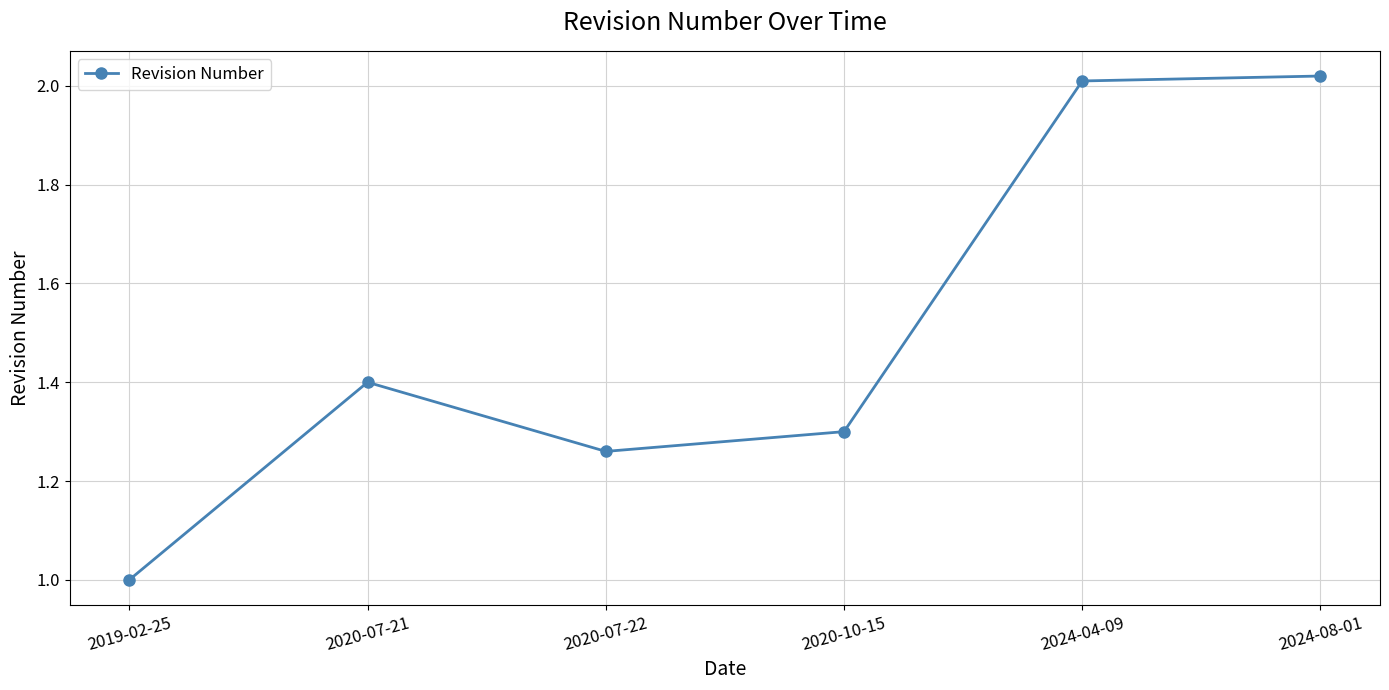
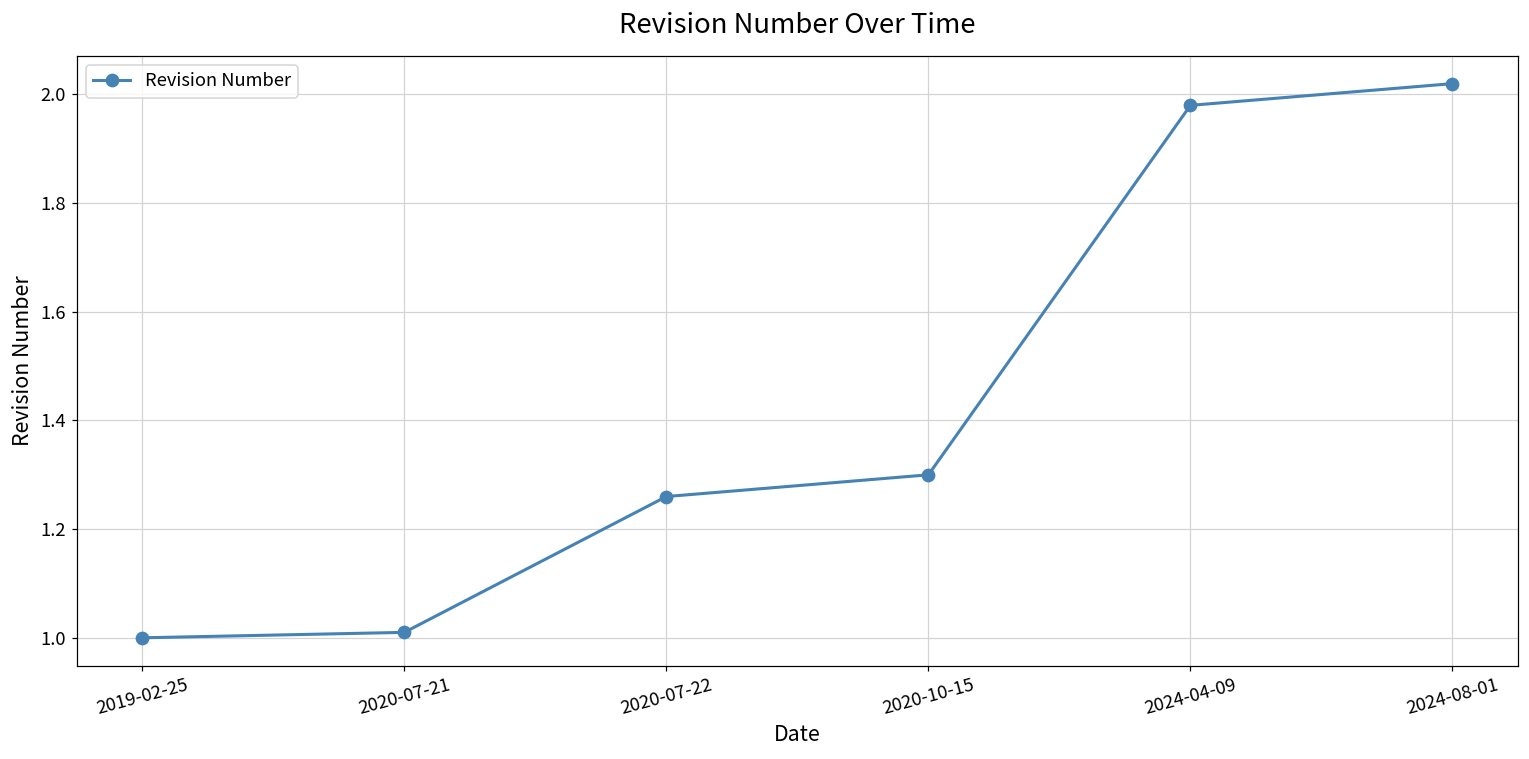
  {
    "2019-02-25": 1.00,
-   "2020-07-21": 1.40,
+   "2020-07-21": 1.01,
    "2020-07-22": 1.26,
    "2020-10-15": 1.30,
-   "2024-04-09": 2.01,
+   "2024-04-09": 1.98,
    "2024-08-01": 2.02
  }
